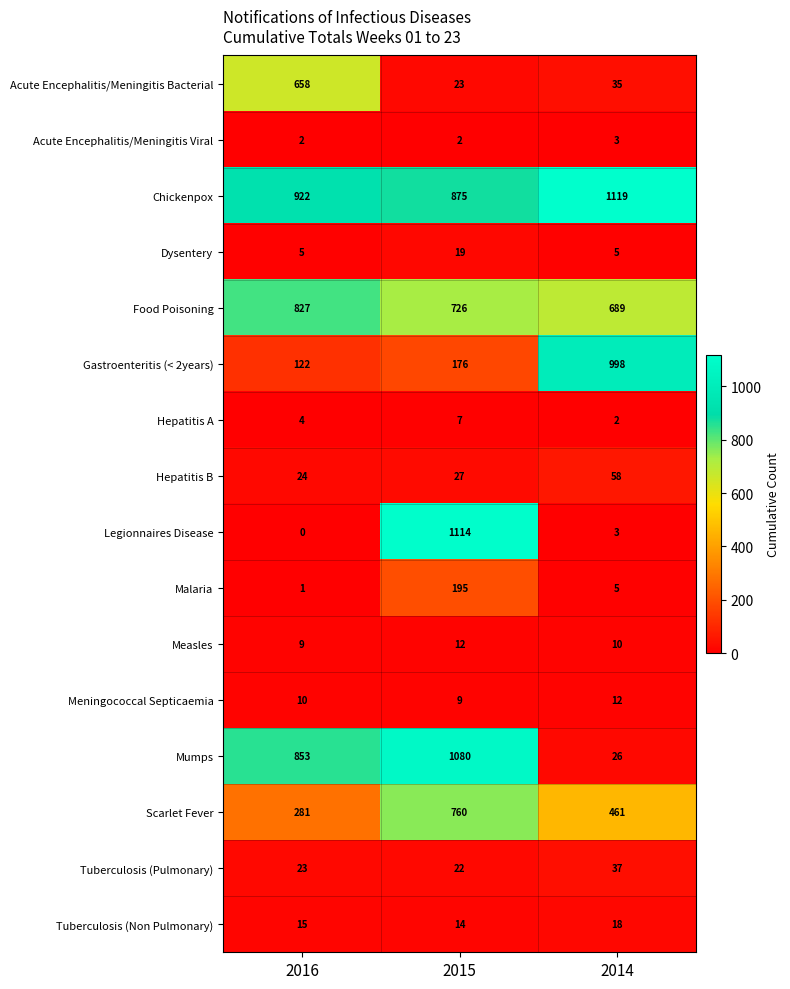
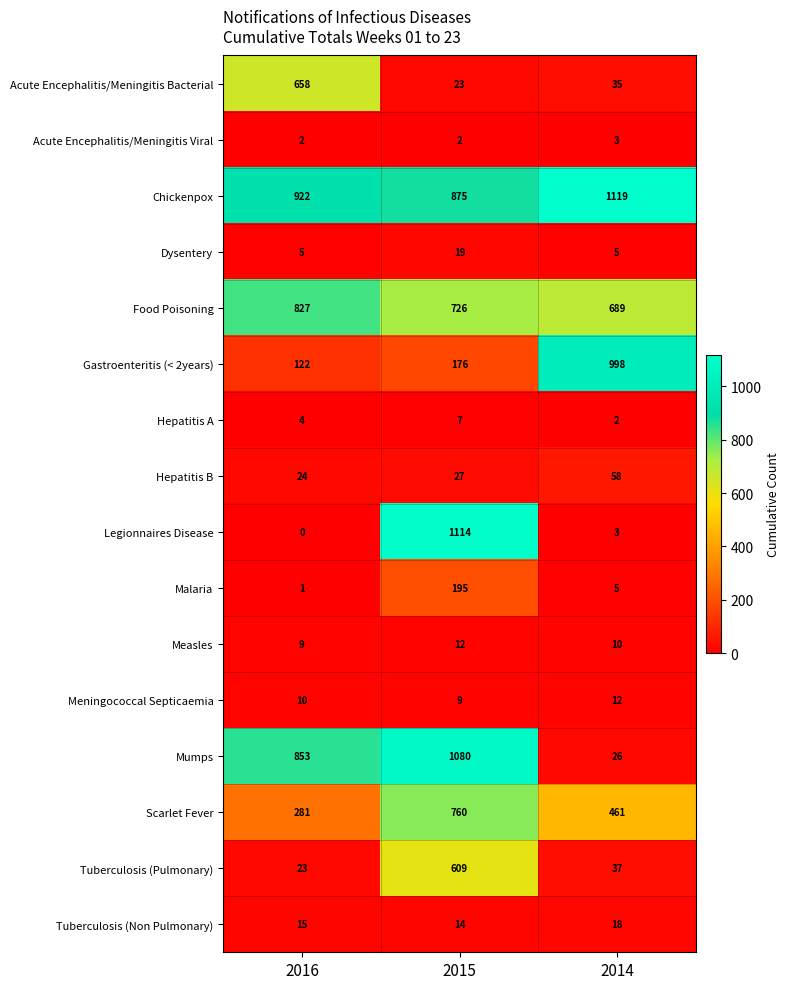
  {
    "Acute Encephalitis/Meningitis Bacterial": {
      "2016": 658,
      "2015": 23,
      "2014": 35
    },
    "Acute Encephalitis/Meningitis Viral": {
      "2016": 2,
      "2015": 2,
      "2014": 3
    },
    "Chickenpox": {
      "2016": 922,
      "2015": 875,
      "2014": 1119
    },
    "Dysentery": {
      "2016": 5,
      "2015": 19,
      "2014": 5
    },
    "Food Poisoning": {
      "2016": 827,
      "2015": 726,
      "2014": 689
    },
    "Gastroenteritis (< 2years)": {
      "2016": 122,
      "2015": 176,
      "2014": 998
    },
    "Hepatitis A": {
      "2016": 4,
      "2015": 7,
      "2014": 2
    },
    "Hepatitis B": {
      "2016": 24,
      "2015": 27,
      "2014": 58
    },
    "Legionnaires Disease": {
      "2016": 0,
      "2015": 1114,
      "2014": 3
    },
    "Malaria": {
      "2016": 1,
      "2015": 195,
      "2014": 5
    },
    "Measles": {
      "2016": 9,
      "2015": 12,
      "2014": 10
    },
    "Meningococcal Septicaemia": {
      "2016": 10,
      "2015": 9,
      "2014": 12
    },
    "Mumps": {
      "2016": 853,
      "2015": 1080,
      "2014": 26
    },
    "Scarlet Fever": {
      "2016": 281,
      "2015": 760,
      "2014": 461
    },
    "Tuberculosis (Pulmonary)": {
      "2016": 23,
-     "2015": 22,
+     "2015": 609,
      "2014": 37
    },
    "Tuberculosis (Non Pulmonary)": {
      "2016": 15,
      "2015": 14,
      "2014": 18
    }
  }
